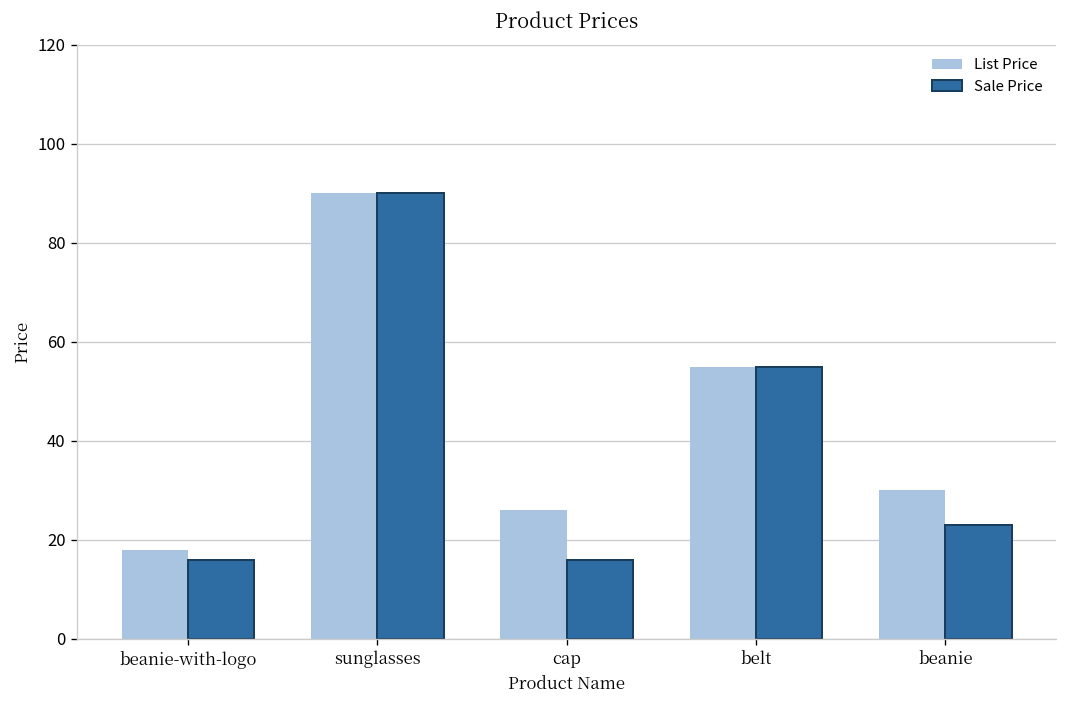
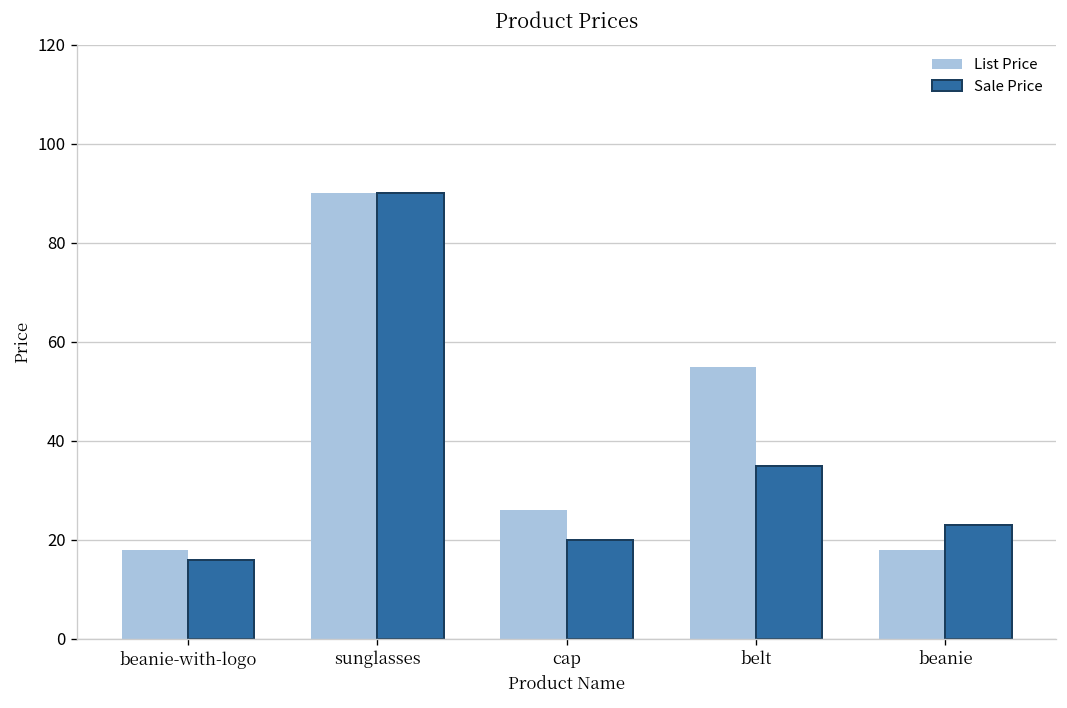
  {
    "List Price": {
      "beanie-with-logo": 18,
      "sunglasses": 90,
      "cap": 26,
      "belt": 55,
-     "beanie": 30
+     "beanie": 18
    },
    "Sale Price": {
      "beanie-with-logo": 16,
      "sunglasses": 90,
-     "cap": 16,
-     "belt": 55,
+     "cap": 20,
+     "belt": 35,
      "beanie": 23
    }
  }
